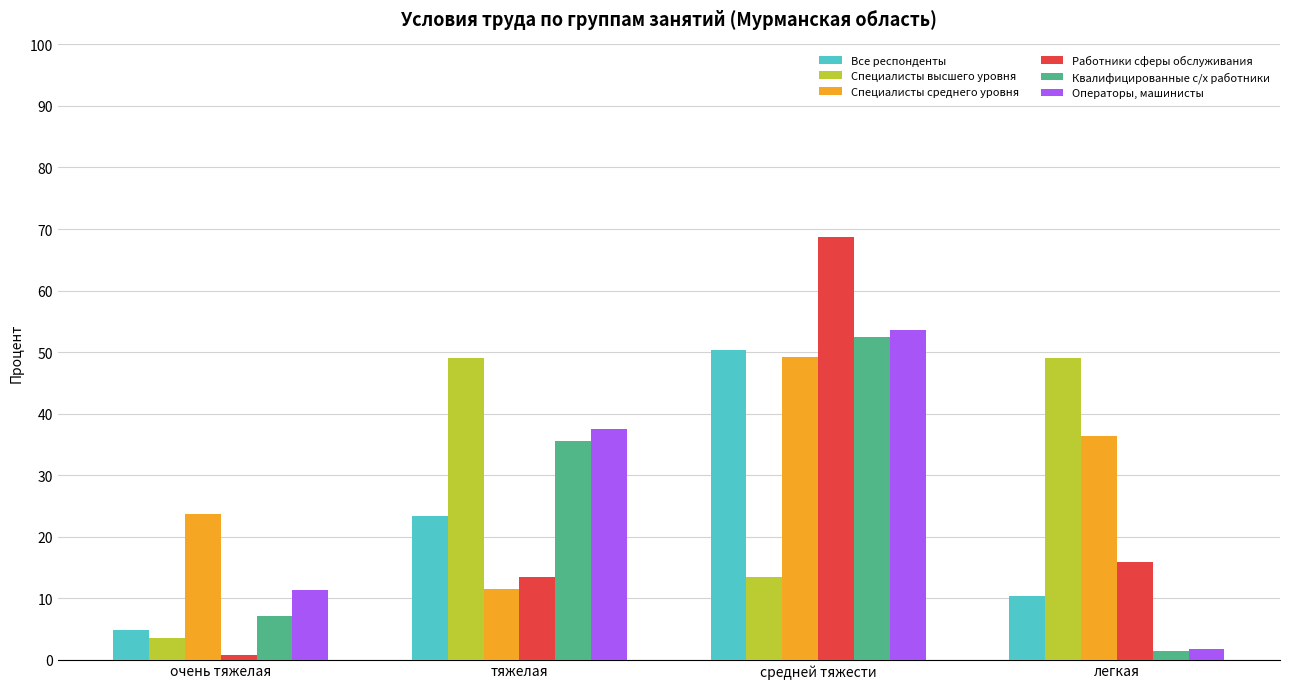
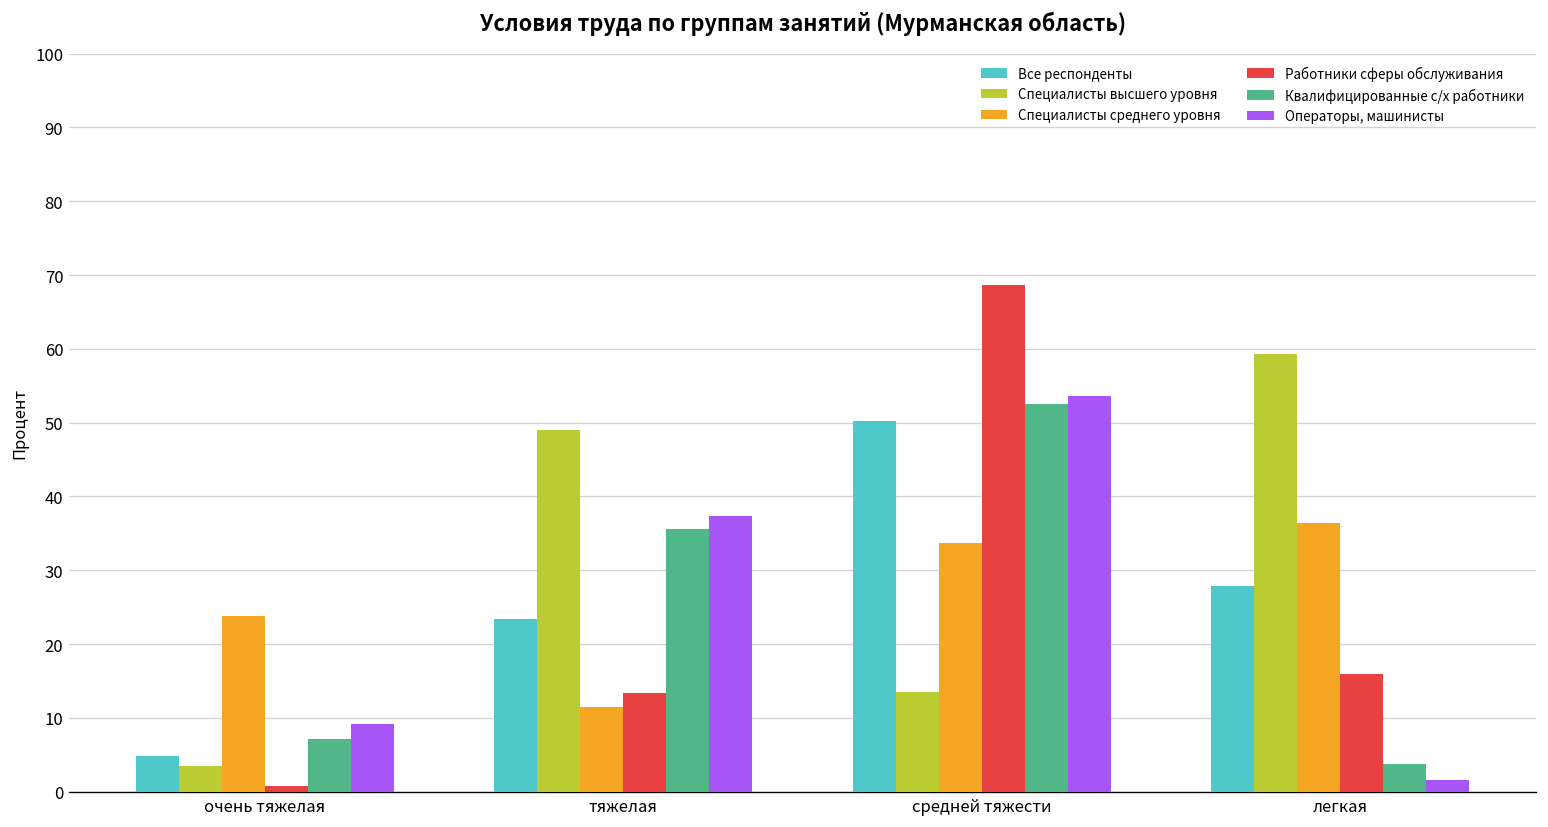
  {
    "Все респонденты": {
      "очень тяжелая": 5,
      "тяжелая": 23,
      "средней тяжести": 50,
-     "легкая": 10
+     "легкая": 28
    },
    "Специалисты высшего уровня": {
      "очень тяжелая": 3,
      "тяжелая": 49,
      "средней тяжести": 13,
-     "легкая": 49
+     "легкая": 59
    },
    "Специалисты среднего уровня": {
      "очень тяжелая": 24,
      "тяжелая": 11,
-     "средней тяжести": 49,
+     "средней тяжести": 34,
      "легкая": 36
    },
    "Работники сферы обслуживания": {
      "очень тяжелая": 1,
      "тяжелая": 13,
      "средней тяжести": 69,
      "легкая": 16
    },
    "Квалифицированные с/х работники": {
      "очень тяжелая": 7,
      "тяжелая": 36,
      "средней тяжести": 52,
-     "легкая": 1
+     "легкая": 4
    },
    "Операторы, машинисты": {
-     "очень тяжелая": 11,
+     "очень тяжелая": 9,
      "тяжелая": 37,
      "средней тяжести": 54,
      "легкая": 2
    }
  }
